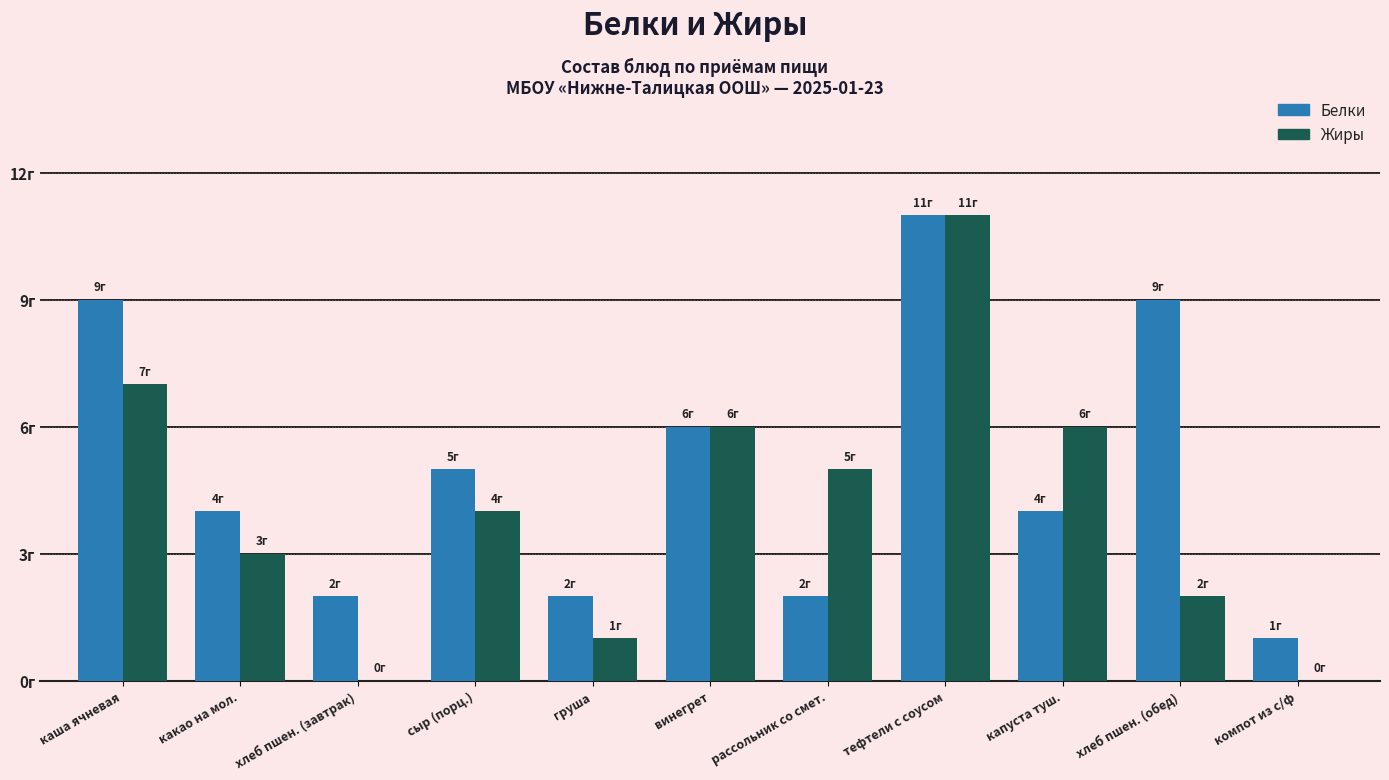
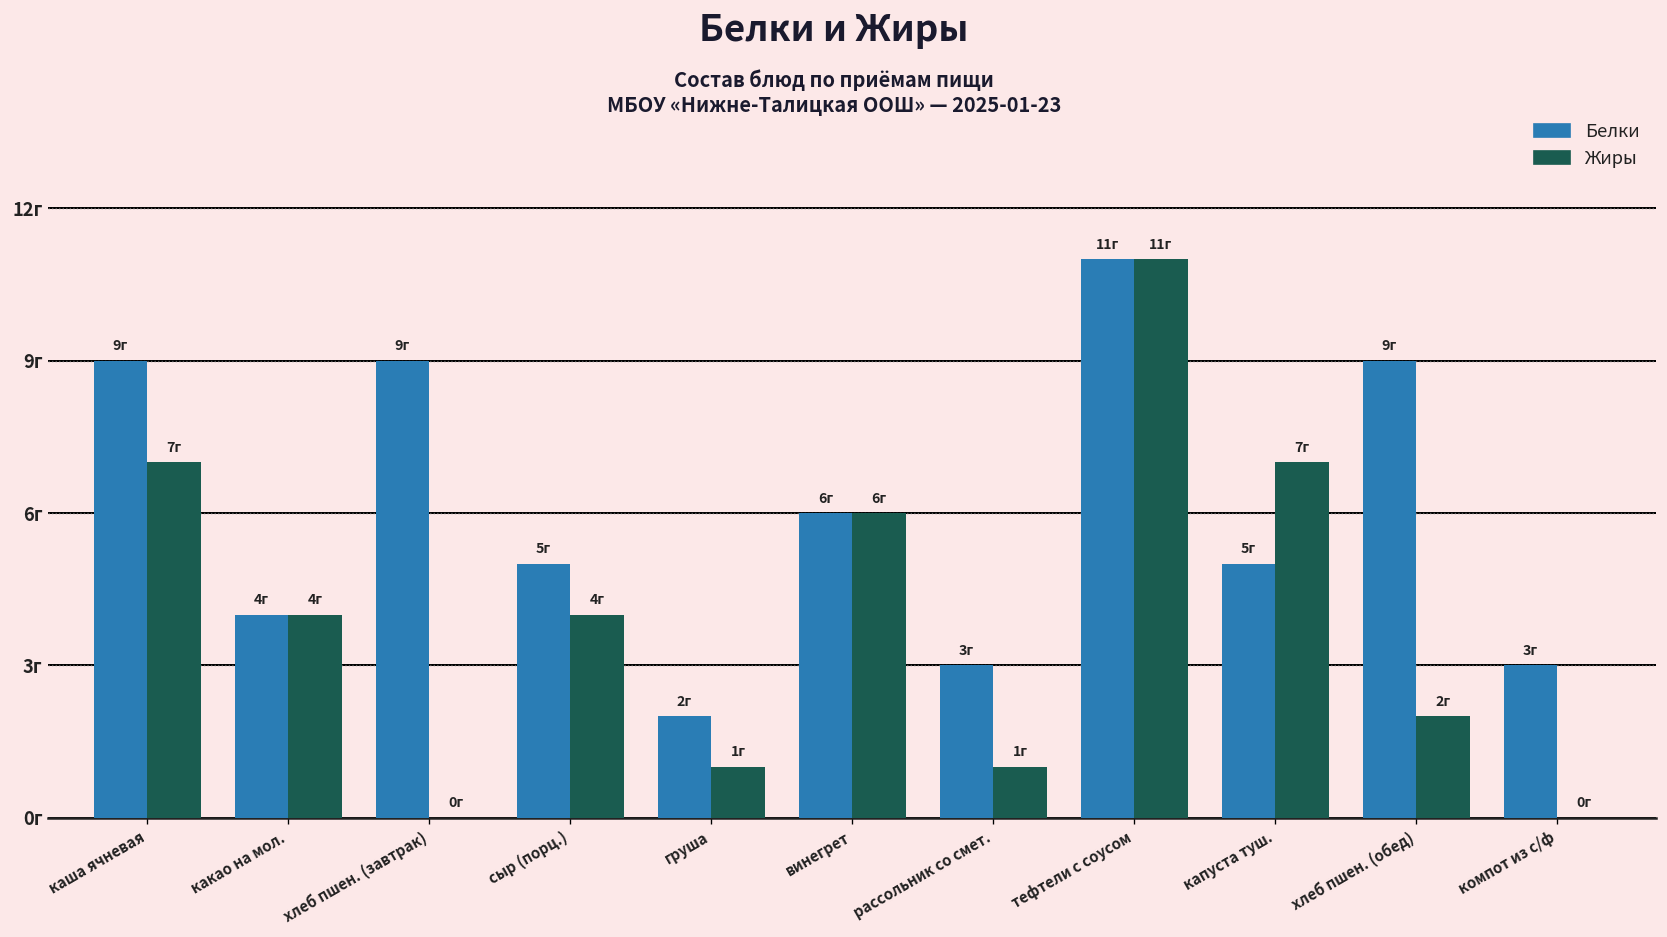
  {
    "Белки": {
      "каша ячневая": "9г",
      "какао на мол.": "4г",
-     "хлеб пшен. (завтрак)": "2г",
+     "хлеб пшен. (завтрак)": "9г",
      "сыр (порц.)": "5г",
      "груша": "2г",
      "винегрет": "6г",
-     "рассольник со смет.": "2г",
+     "рассольник со смет.": "3г",
      "тефтели с соусом": "11г",
-     "капуста туш.": "4г",
+     "капуста туш.": "5г",
      "хлеб пшен. (обед)": "9г",
-     "компот из с/ф": "1г"
+     "компот из с/ф": "3г"
    },
    "Жиры": {
      "каша ячневая": "7г",
-     "какао на мол.": "3г",
+     "какао на мол.": "4г",
      "хлеб пшен. (завтрак)": "0г",
      "сыр (порц.)": "4г",
      "груша": "1г",
      "винегрет": "6г",
-     "рассольник со смет.": "5г",
+     "рассольник со смет.": "1г",
      "тефтели с соусом": "11г",
-     "капуста туш.": "6г",
+     "капуста туш.": "7г",
      "хлеб пшен. (обед)": "2г",
      "компот из с/ф": "0г"
    }
  }
